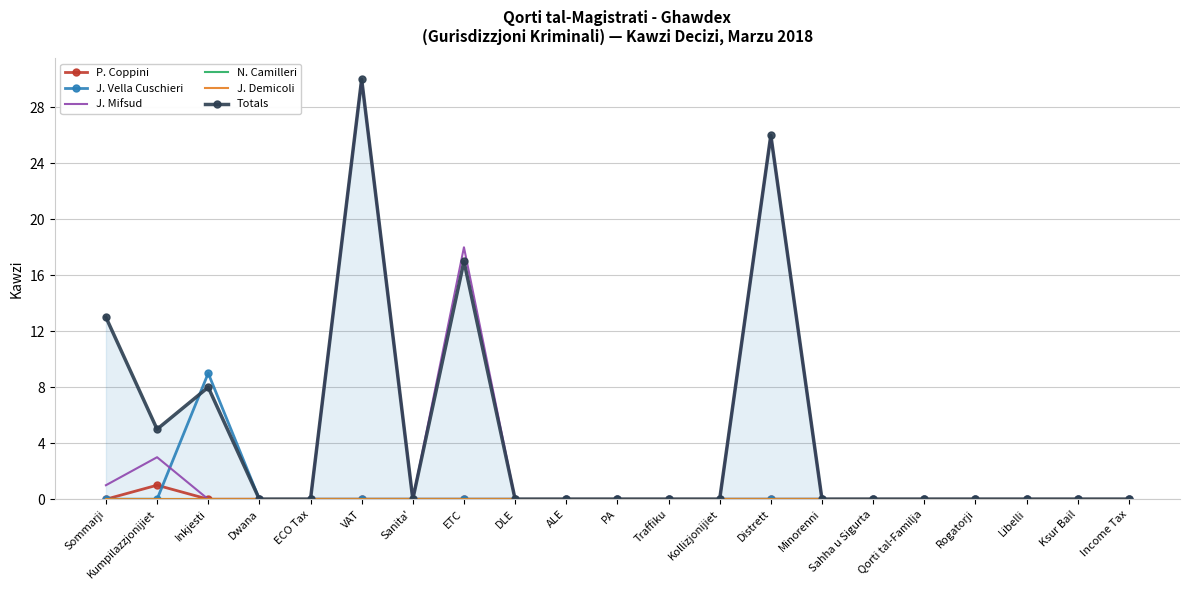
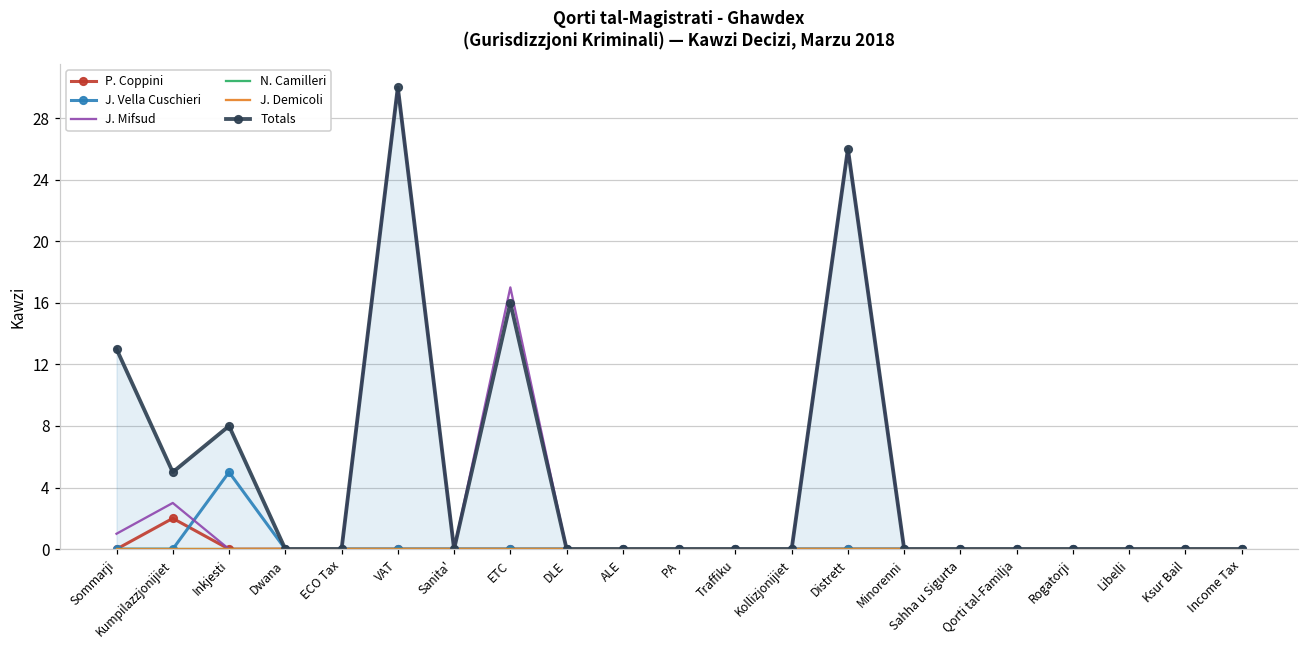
  {
    "P. Coppini": {
-     "Kumpilazzjonijiet": 1
+     "Kumpilazzjonijiet": 2
    },
    "J. Vella Cuschieri": {
-     "Inkjesti": 9
+     "Inkjesti": 5
    },
    "J. Mifsud": {
      "Sommarji": 1,
      "Kumpilazzjonijiet": 3,
-     "ETC": 18
+     "ETC": 17
    },
    "Totals": {
      "Sommarji": 13,
      "Kumpilazzjonijiet": 5,
      "Inkjesti": 8,
-     "ETC": 17
+     "ETC": 16
    }
  }
